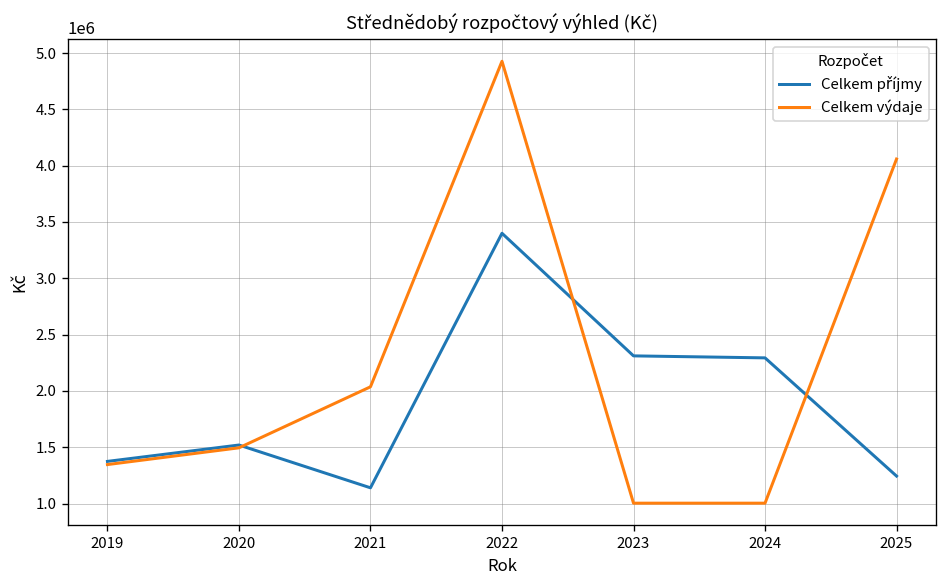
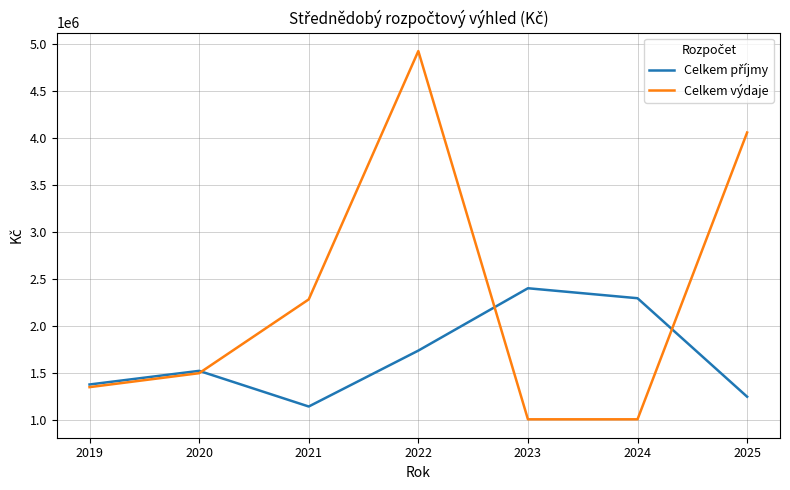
  {
    "Celkem příjmy": {
      "2019": 1400000,
      "2021": 1100000,
-     "2022": 3400000,
-     "2023": 2300000,
+     "2022": 1700000,
+     "2023": 2400000,
      "2024": 2300000,
      "2025": 1200000
    },
    "Celkem výdaje": {
      "2019": 1300000,
-     "2021": 2000000,
+     "2021": 2300000,
      "2022": 4900000,
      "2023": 1000000,
      "2024": 1000000,
      "2025": 4100000
    }
  }
